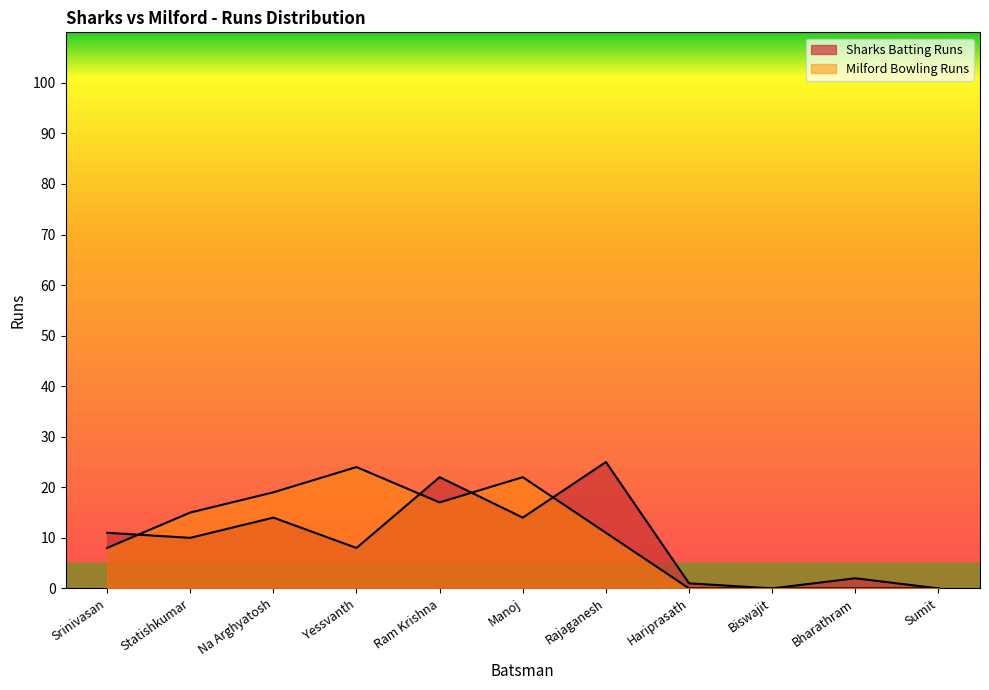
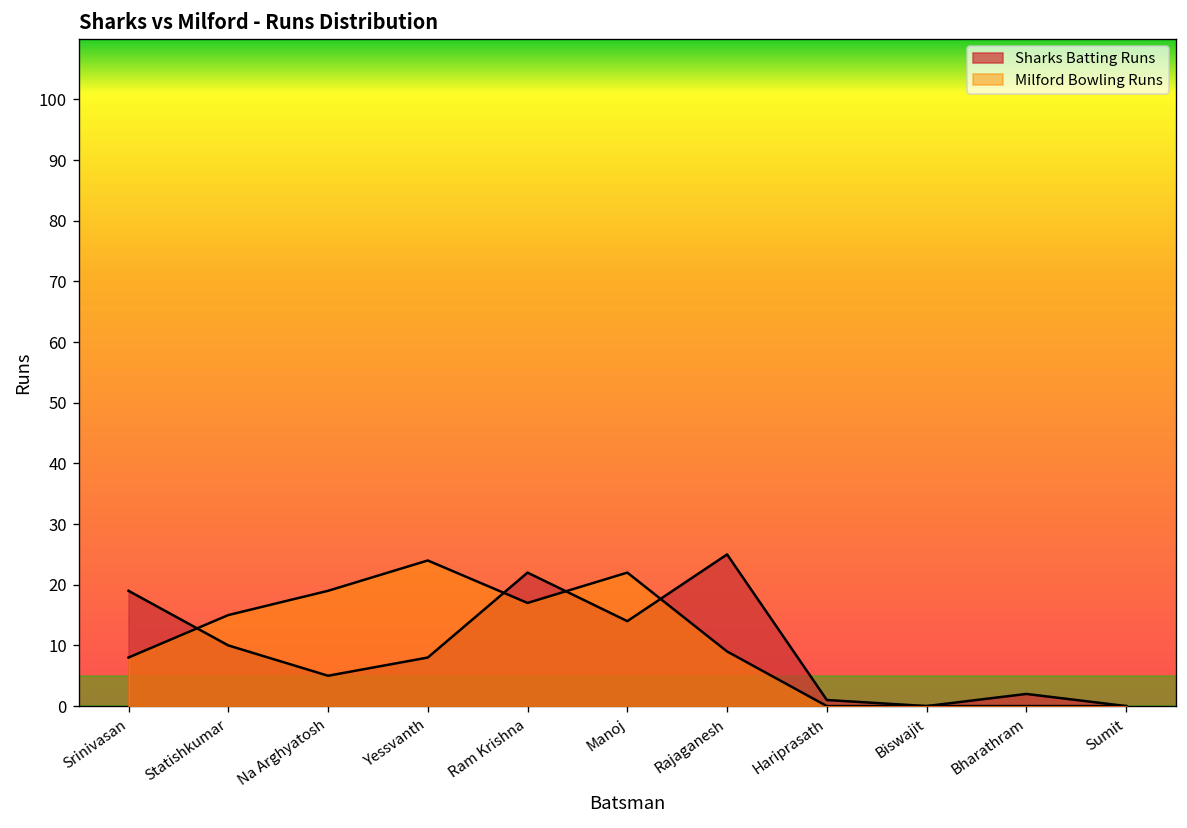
  {
    "Sharks Batting Runs": {
-     "Srinivasan": 11,
+     "Srinivasan": 19,
      "Statishkumar": 10,
-     "Na Arghyatosh": 14,
+     "Na Arghyatosh": 5,
      "Yessvanth": 8,
      "Ram Krishna": 22,
      "Manoj": 14,
      "Rajaganesh": 25,
      "Hariprasath": 1,
      "Bharathram": 2
    },
    "Milford Bowling Runs": {
      "Srinivasan": 8,
      "Statishkumar": 15,
      "Na Arghyatosh": 19,
      "Yessvanth": 24,
      "Ram Krishna": 17,
      "Manoj": 22,
-     "Rajaganesh": 11,
+     "Rajaganesh": 9,
      "Hariprasath": 0,
      "Bharathram": 0
    }
  }
